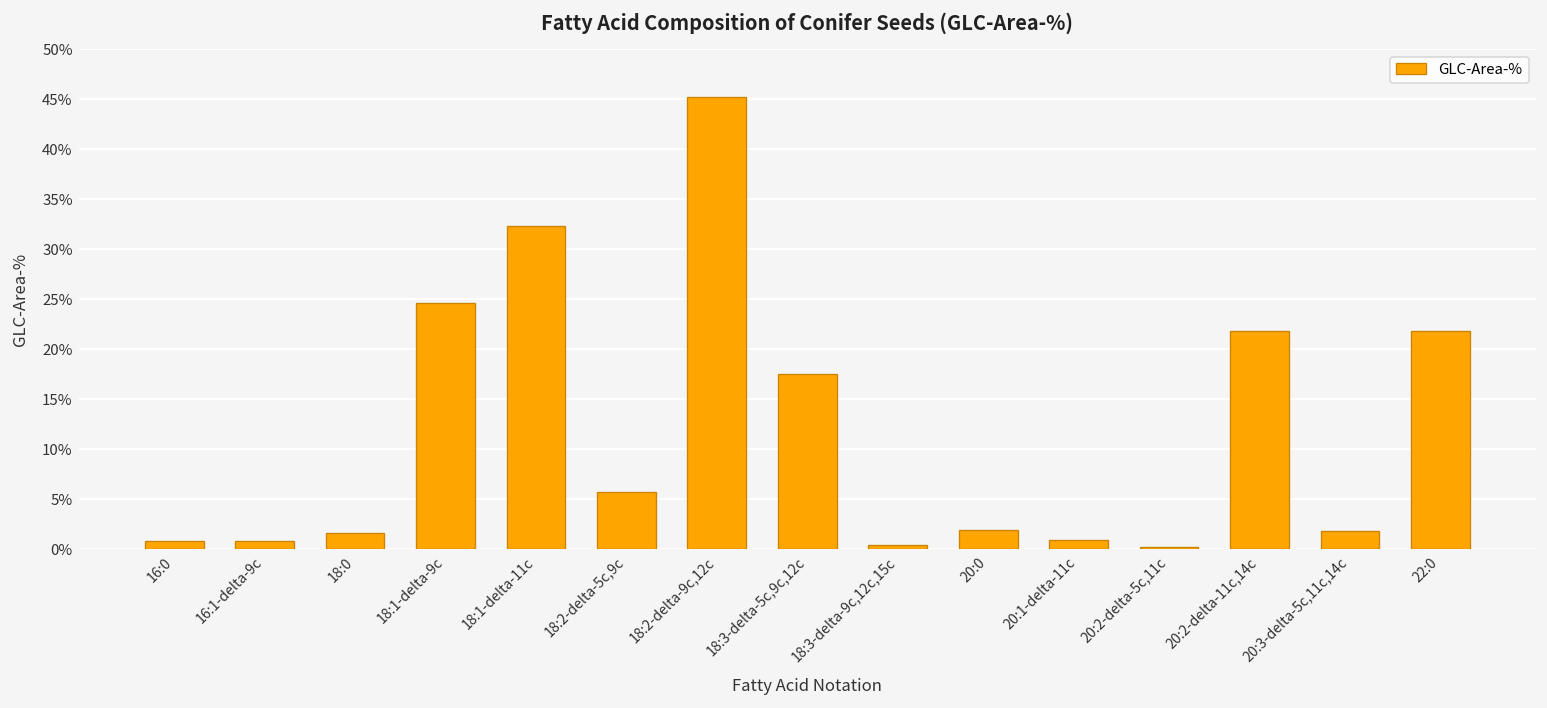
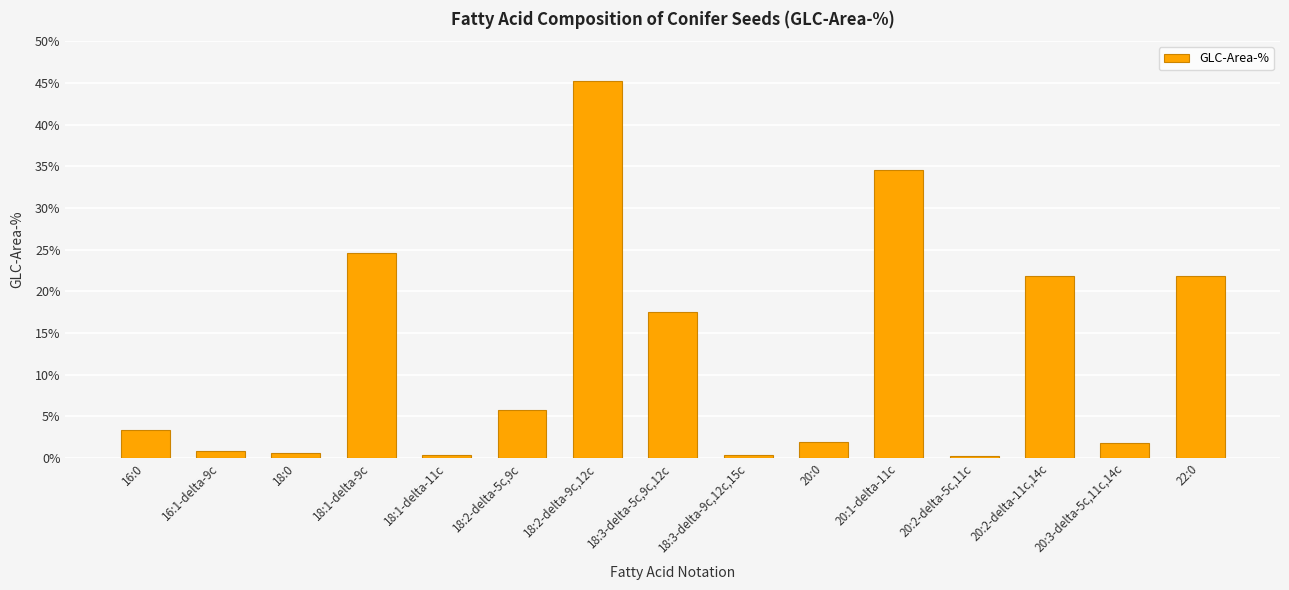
  {
-   "16:0": "1%",
+   "16:0": "3%",
    "16:1-delta-9c": "1%",
-   "18:0": "2%",
+   "18:0": "1%",
    "18:1-delta-9c": "25%",
-   "18:1-delta-11c": "32%",
+   "18:1-delta-11c": "0%",
    "18:2-delta-5c,9c": "6%",
    "18:2-delta-9c,12c": "45%",
    "18:3-delta-5c,9c,12c": "18%",
    "18:3-delta-9c,12c,15c": "0%",
    "20:0": "2%",
-   "20:1-delta-11c": "1%",
+   "20:1-delta-11c": "35%",
    "20:2-delta-11c,14c": "22%",
    "20:3-delta-5c,11c,14c": "2%",
    "22:0": "22%"
  }
